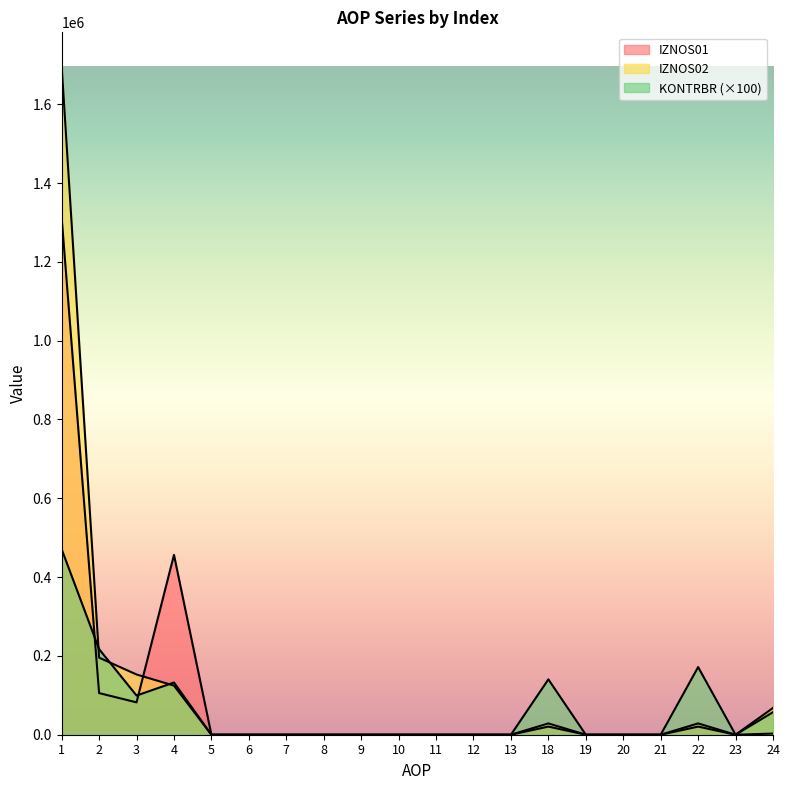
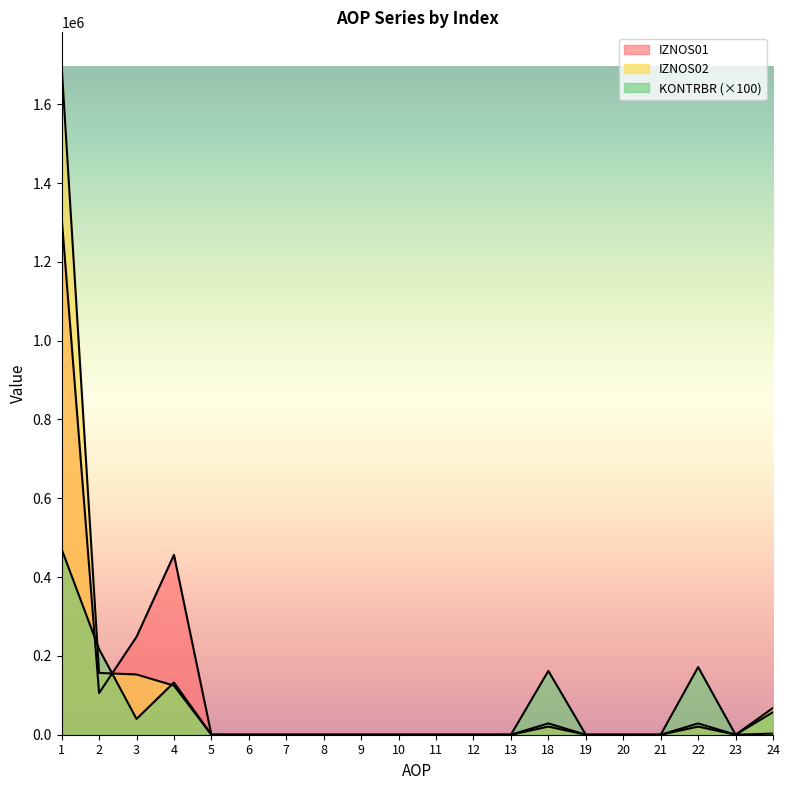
  {
    "IZNOS01": {
      "1": 1310000,
      "2": 110000,
-     "3": 80000,
+     "3": 250000,
      "4": 460000,
      "18": 20000,
      "22": 20000,
      "24": 0
    },
    "IZNOS02": {
      "1": 1700000,
-     "2": 200000,
+     "2": 160000,
      "3": 150000,
      "4": 120000,
      "18": 30000,
      "22": 30000,
      "24": 70000
    },
    "KONTRBR (×100)": {
      "1": 470000,
      "2": 220000,
-     "3": 100000,
+     "3": 40000,
      "4": 130000,
-     "18": 140000,
+     "18": 160000,
      "22": 170000,
      "24": 60000
    }
  }
